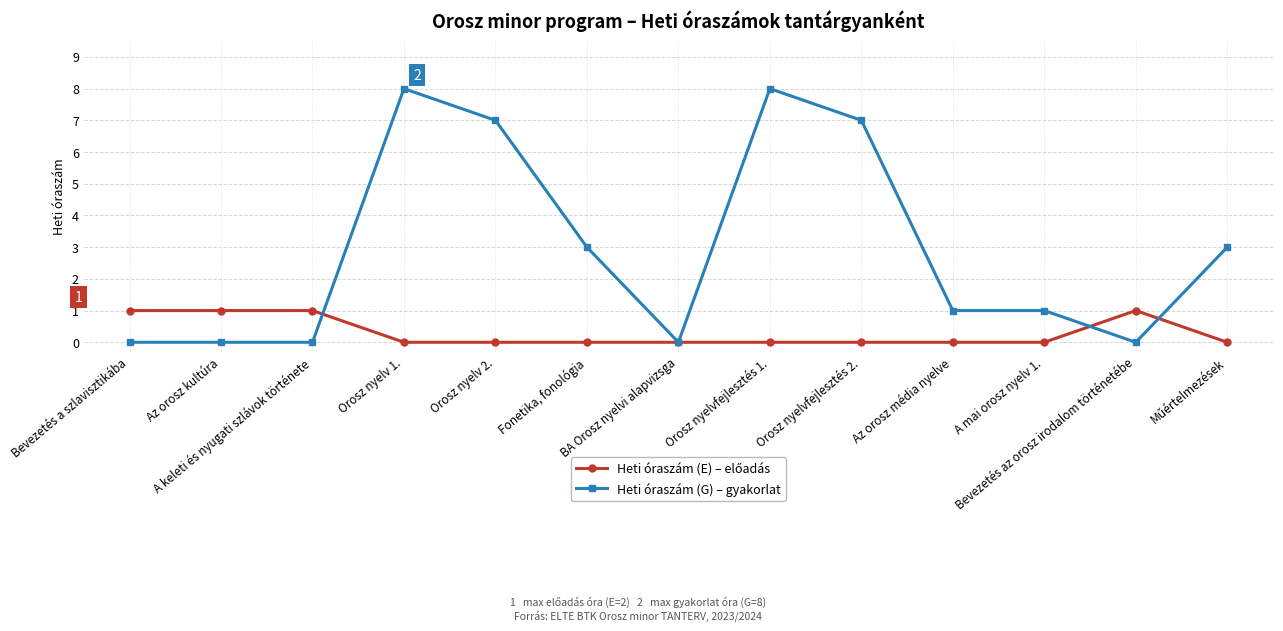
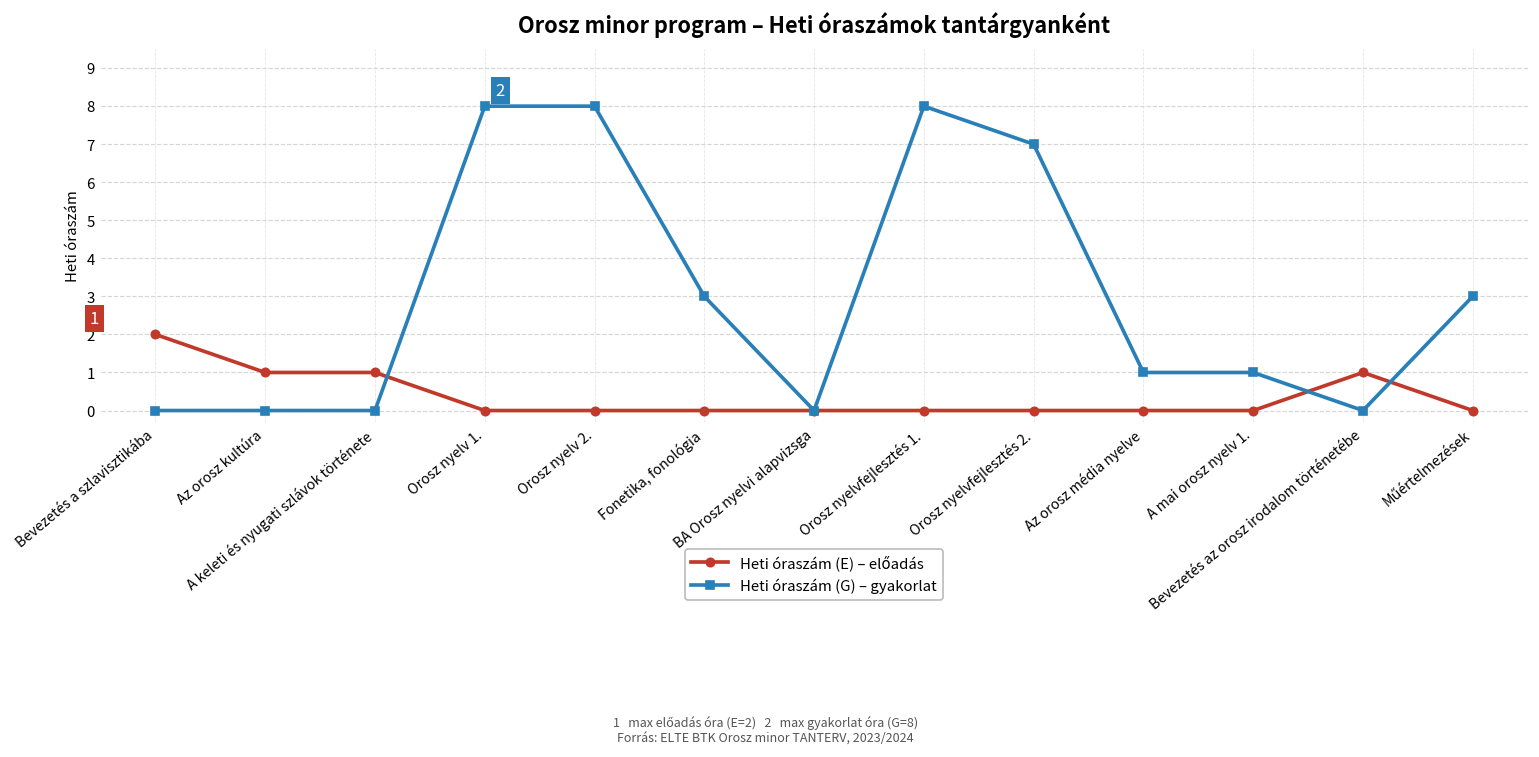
  {
    "Heti óraszám (E) – előadás": {
-     "Bevezetés a szlavisztikába": 1,
+     "Bevezetés a szlavisztikába": 2,
      "Az orosz kultúra": 1,
      "A keleti és nyugati szlávok története": 1,
      "Orosz nyelv 1.": 0,
      "Orosz nyelv 2.": 0,
      "Fonetika, fonológia": 0,
      "Orosz nyelvfejlesztés 1.": 0,
      "Orosz nyelvfejlesztés 2.": 0,
      "Az orosz média nyelve": 0,
      "A mai orosz nyelv 1.": 0,
      "Bevezetés az orosz irodalom történetébe": 1,
      "Műértelmezések": 0
    },
    "Heti óraszám (G) – gyakorlat": {
      "Bevezetés a szlavisztikába": 0,
      "Az orosz kultúra": 0,
      "A keleti és nyugati szlávok története": 0,
-     "Orosz nyelv 2.": 7,
+     "Orosz nyelv 2.": 8,
      "Fonetika, fonológia": 3,
      "Orosz nyelvfejlesztés 1.": 8,
      "Orosz nyelvfejlesztés 2.": 7,
      "Az orosz média nyelve": 1,
      "A mai orosz nyelv 1.": 1,
      "Bevezetés az orosz irodalom történetébe": 0,
      "Műértelmezések": 3
    }
  }
